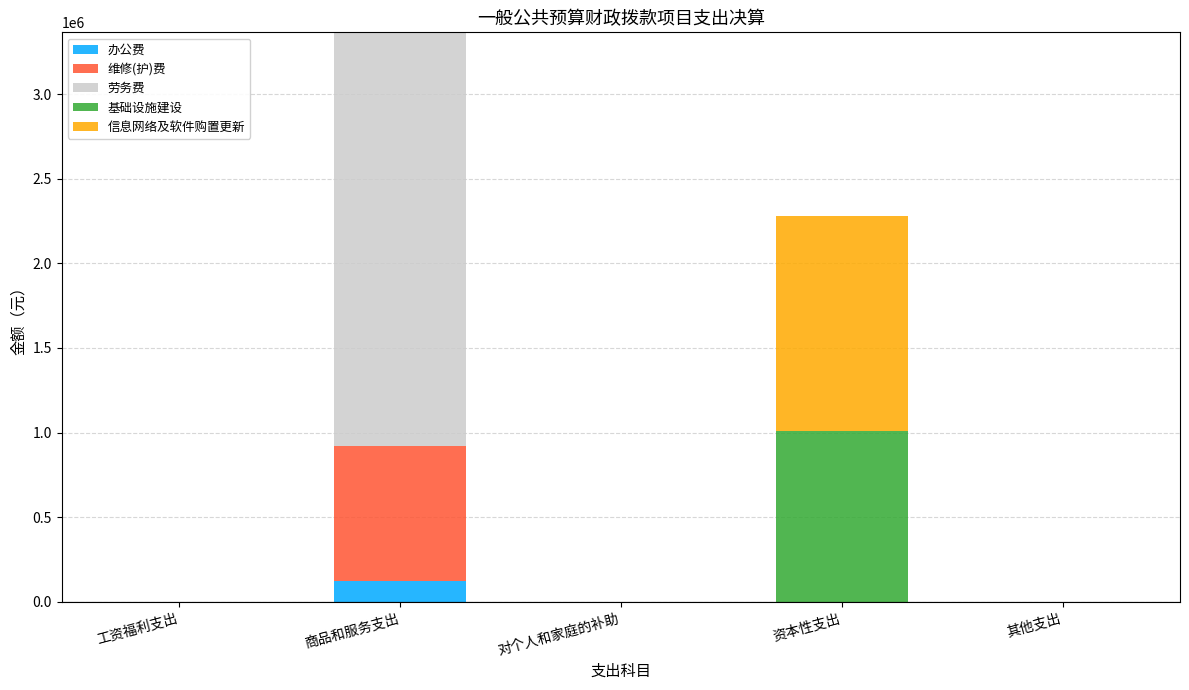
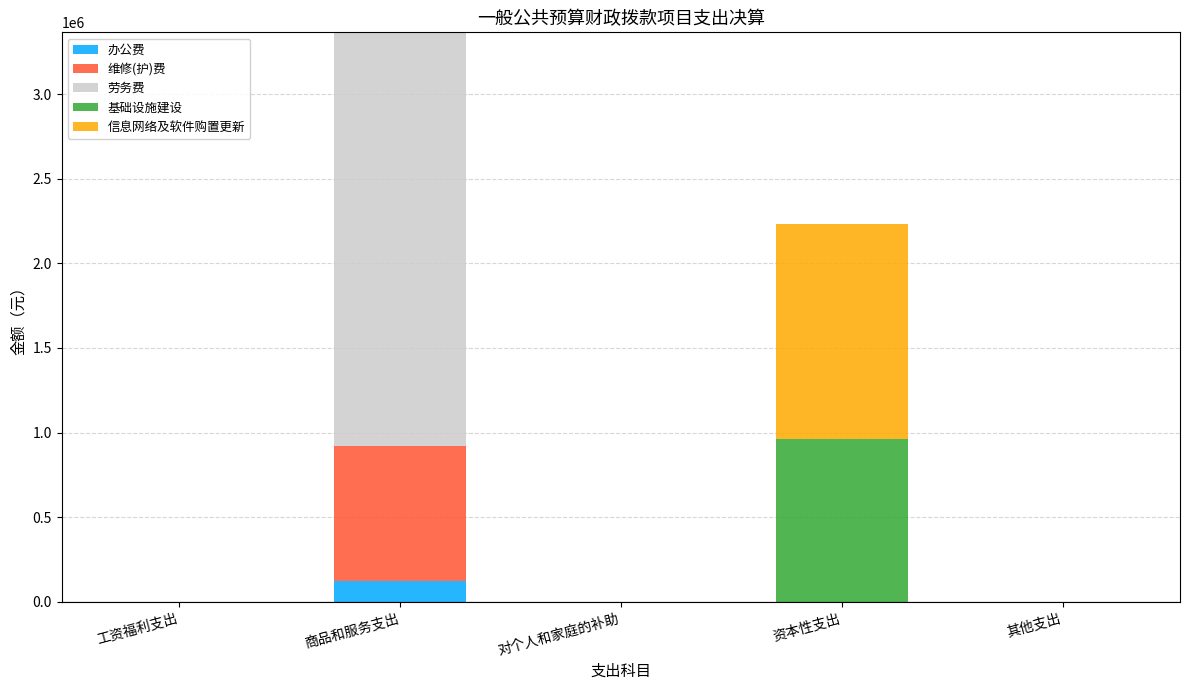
  {
    "维修(护)费": {
      "工资福利支出": 0,
      "商品和服务支出": 800000,
      "对个人和家庭的补助": 0,
      "资本性支出": 0,
      "其他支出": 0
    },
    "劳务费": {
      "工资福利支出": 0,
      "商品和服务支出": 2440000,
      "对个人和家庭的补助": 0,
      "资本性支出": 0,
      "其他支出": 0
    },
    "基础设施建设": {
      "工资福利支出": 0,
      "商品和服务支出": 0,
      "对个人和家庭的补助": 0,
-     "资本性支出": 1010000,
+     "资本性支出": 960000,
      "其他支出": 0
    },
    "信息网络及软件购置更新": {
      "工资福利支出": 0,
      "商品和服务支出": 0,
      "对个人和家庭的补助": 0,
      "资本性支出": 1270000,
      "其他支出": 0
    }
  }
